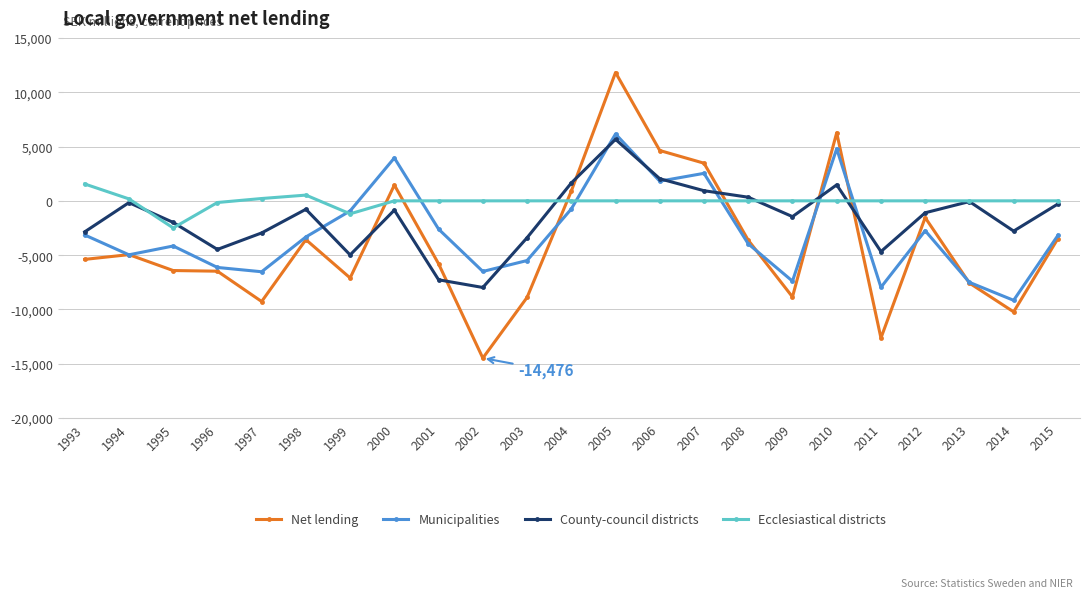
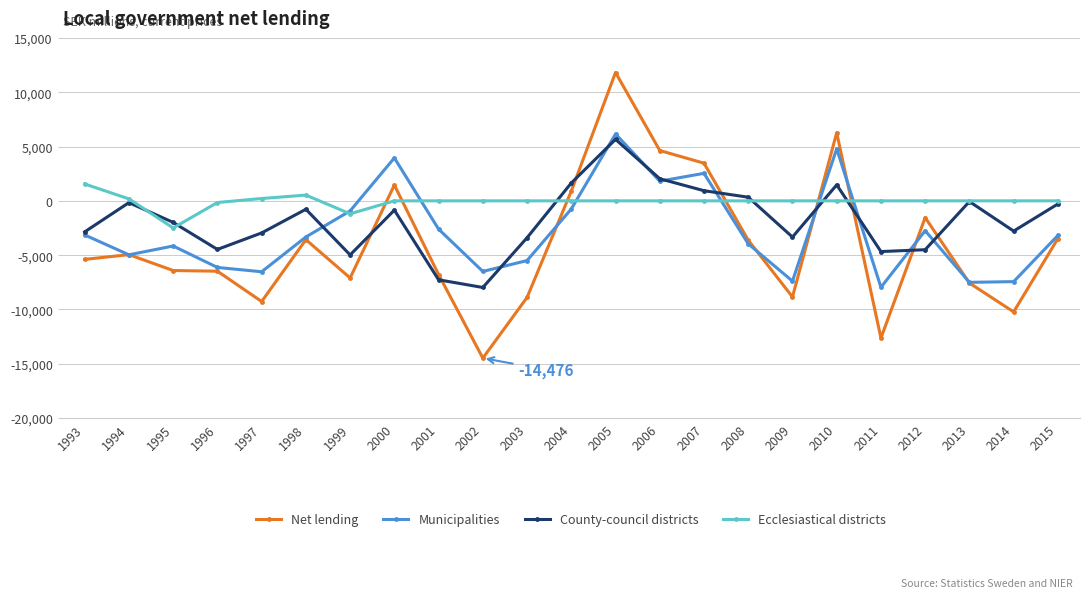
  {
    "Net lending": {
      "1993": "-5,400",
      "1995": "-6,400",
      "1996": "-6,500",
      "1997": "-9,300",
      "1998": "-3,600",
      "1999": "-7,100",
      "2000": "1,500",
-     "2001": "-5,800",
+     "2001": "-6,800",
      "2003": "-8,900",
      "2004": "900",
      "2005": "11,800",
      "2006": "4,600",
      "2007": "3,500",
      "2008": "-3,600",
      "2009": "-8,800",
      "2010": "6,300",
      "2011": "-12,600",
      "2012": "-1,500",
      "2014": "-10,200",
      "2015": "-3,500"
    },
    "Municipalities": {
      "1993": "-3,100",
      "1995": "-4,200",
      "1996": "-6,100",
      "1997": "-6,500",
      "1998": "-3,300",
      "1999": "-900",
      "2000": "4,000",
      "2001": "-2,600",
      "2002": "-6,500",
      "2003": "-5,500",
      "2004": "-700",
      "2005": "6,200",
      "2007": "2,500",
      "2008": "-4,000",
      "2009": "-7,400",
      "2010": "4,800",
      "2011": "-8,000",
      "2012": "-2,700",
-     "2014": "-9,200",
+     "2014": "-7,400",
      "2015": "-3,200"
    },
    "County-council districts": {
      "1993": "-2,900",
      "1994": "-200",
      "1995": "-2,000",
      "1996": "-4,500",
      "1997": "-3,000",
      "1998": "-800",
      "1999": "-5,000",
      "2000": "-900",
      "2001": "-7,300",
      "2002": "-8,000",
      "2003": "-3,400",
      "2004": "1,600",
      "2005": "5,700",
      "2007": "900",
      "2008": "300",
-     "2009": "-1,500",
+     "2009": "-3,300",
      "2010": "1,500",
      "2011": "-4,700",
-     "2012": "-1,100",
+     "2012": "-4,500",
      "2014": "-2,800",
      "2015": "-300"
    },
    "Ecclesiastical districts": {
      "1993": "1,600",
      "1994": "200",
      "1995": "-2,500",
      "1996": "-200",
      "1997": "200",
      "1998": "500",
      "1999": "-1,200",
      "2000": "0",
      "2001": "0",
      "2002": "0",
      "2003": "0",
      "2004": "0",
      "2005": "0",
      "2006": "0",
      "2007": "0",
      "2008": "0",
      "2009": "0",
      "2010": "0",
      "2011": "0",
      "2012": "0",
      "2014": "0",
      "2015": "0"
    }
  }
